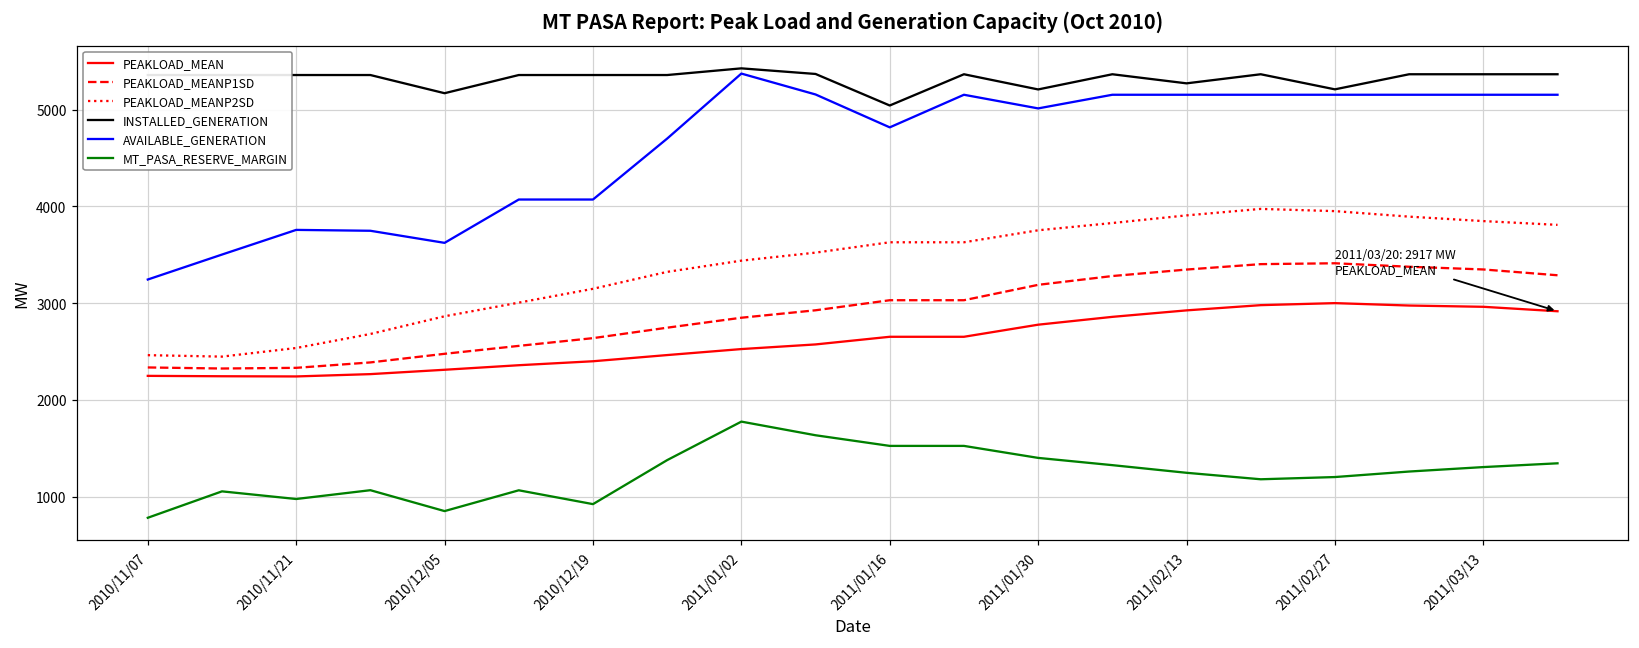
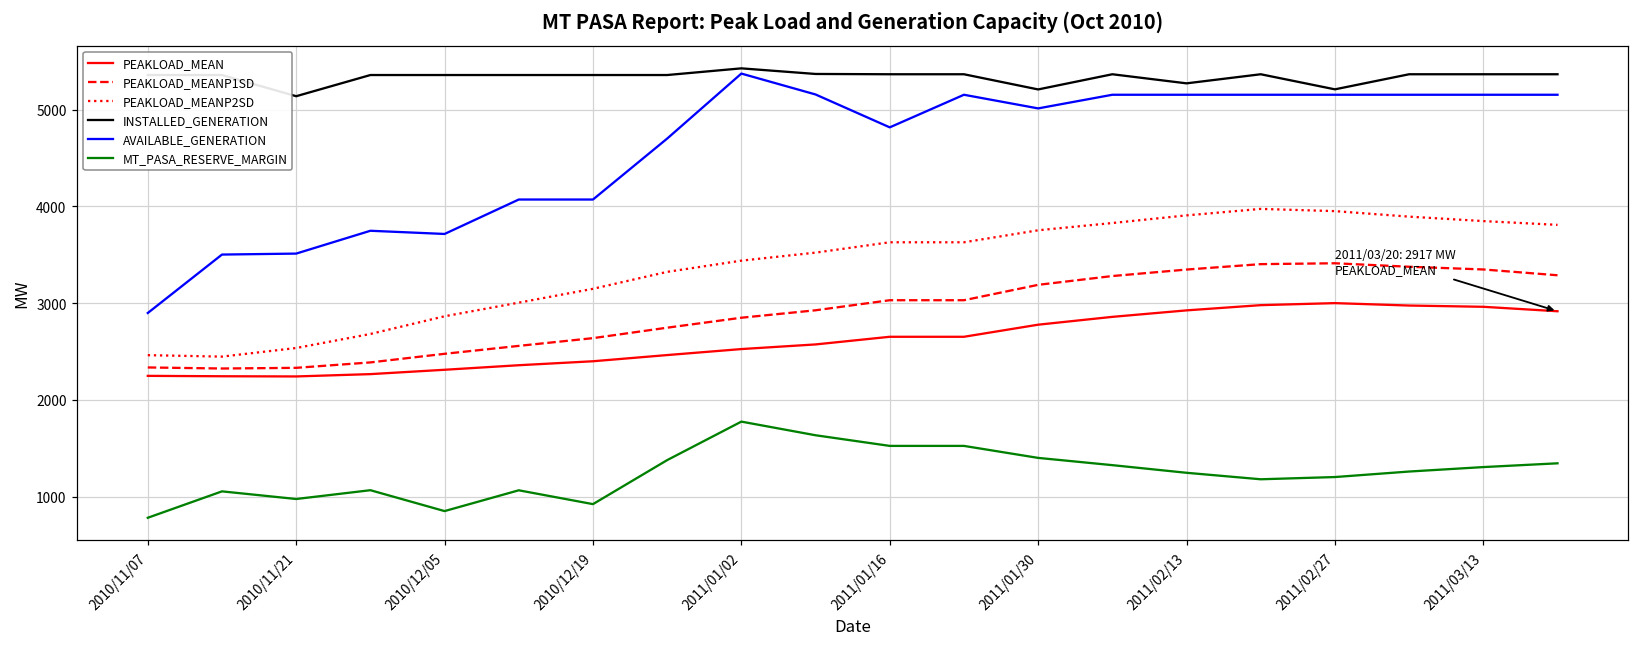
  {
    "INSTALLED_GENERATION": {
-     "2010/11/21": 5400,
-     "2010/12/05": 5200,
+     "2010/11/21": 5100,
+     "2010/12/05": 5400,
      "2010/12/19": 5400,
      "2011/01/02": 5400,
-     "2011/01/16": 5000,
+     "2011/01/16": 5400,
      "2011/01/30": 5200,
      "2011/02/13": 5300,
      "2011/02/27": 5200,
      "2011/03/13": 5400
    },
    "AVAILABLE_GENERATION": {
-     "2010/11/07": 3200,
-     "2010/11/21": 3800,
-     "2010/12/05": 3600,
+     "2010/11/07": 2900,
+     "2010/11/21": 3500,
+     "2010/12/05": 3700,
      "2010/12/19": 4100,
      "2011/01/02": 5400,
      "2011/01/16": 4800,
      "2011/01/30": 5000,
      "2011/02/13": 5200,
      "2011/02/27": 5200,
      "2011/03/13": 5200
    },
    "MT_PASA_RESERVE_MARGIN": {
      "2010/11/07": 800,
      "2010/11/21": 1000,
      "2010/12/05": 900,
      "2010/12/19": 900,
      "2011/01/02": 1800,
      "2011/01/16": 1500,
      "2011/01/30": 1400,
      "2011/02/13": 1200,
      "2011/02/27": 1200,
      "2011/03/13": 1300
    }
  }
